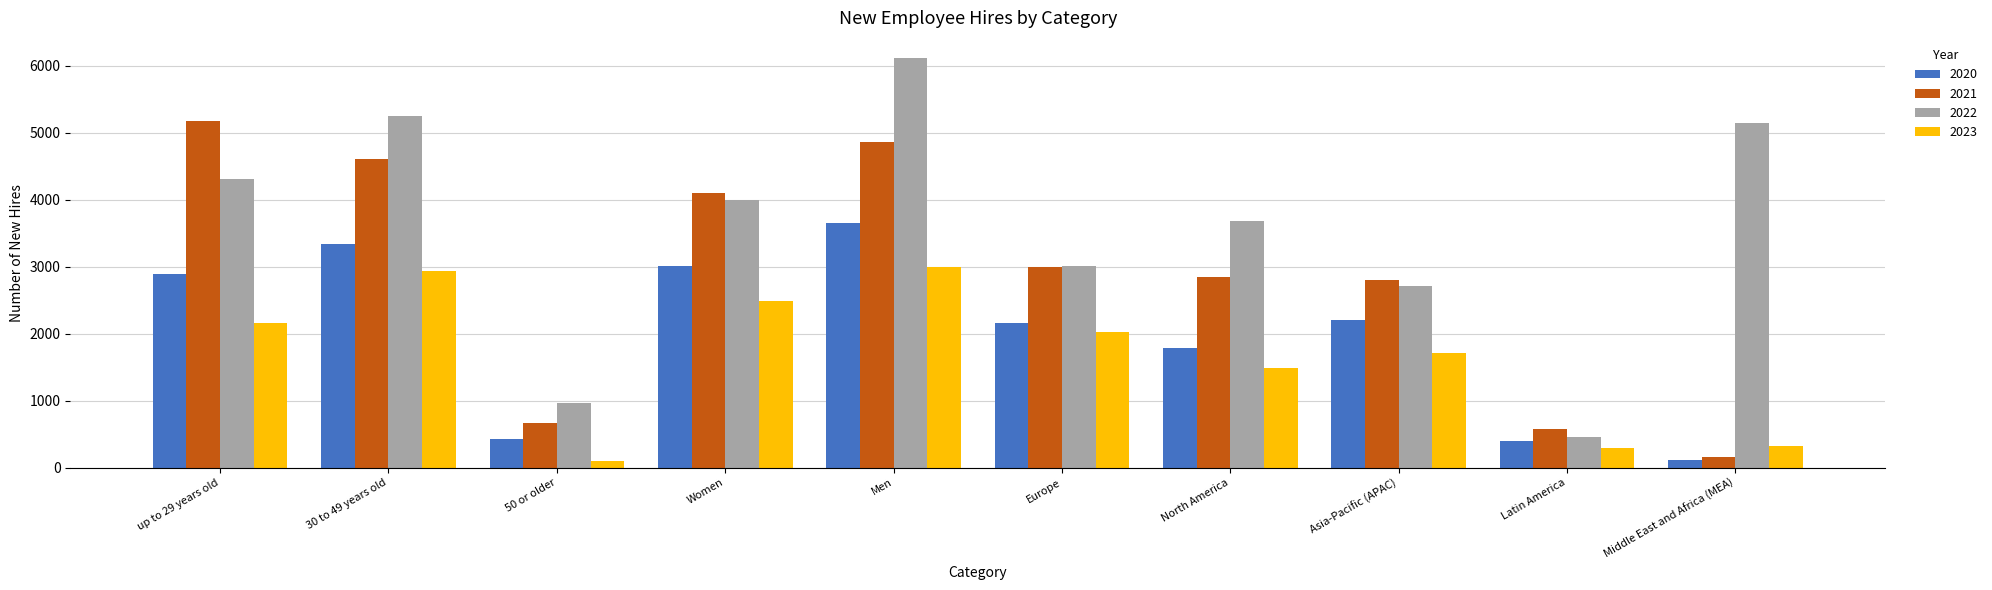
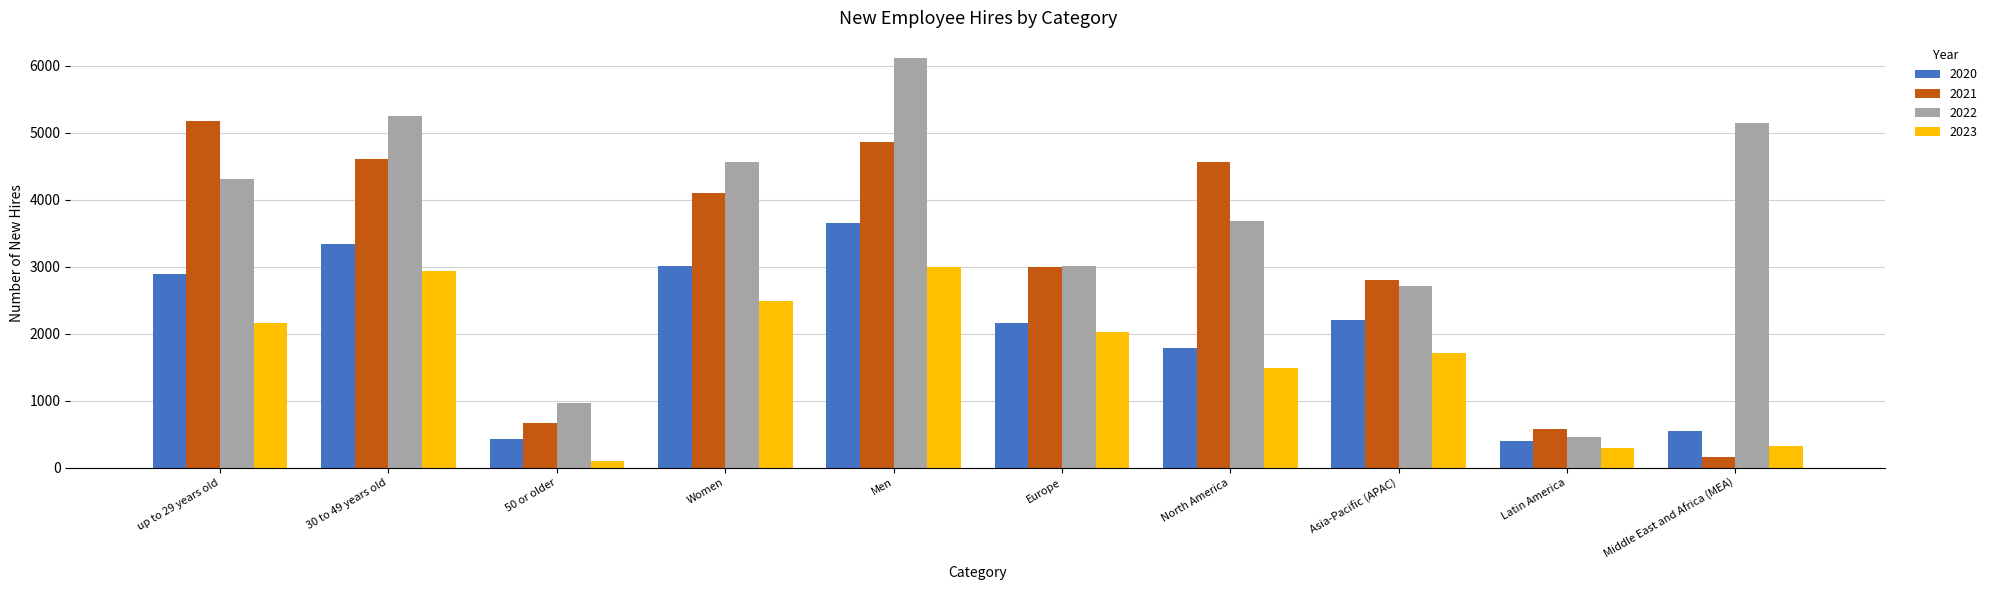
  {
    "2020": {
      "up to 29 years old": 2900,
      "30 to 49 years old": 3300,
      "50 or older": 400,
      "Women": 3000,
      "Men": 3700,
      "Europe": 2200,
      "North America": 1800,
      "Asia-Pacific (APAC)": 2200,
      "Latin America": 400,
-     "Middle East and Africa (MEA)": 100
+     "Middle East and Africa (MEA)": 500
    },
    "2021": {
      "up to 29 years old": 5200,
      "30 to 49 years old": 4600,
      "50 or older": 700,
      "Women": 4100,
      "Men": 4900,
      "Europe": 3000,
-     "North America": 2900,
+     "North America": 4600,
      "Asia-Pacific (APAC)": 2800,
      "Latin America": 600,
      "Middle East and Africa (MEA)": 200
    },
    "2022": {
      "up to 29 years old": 4300,
      "30 to 49 years old": 5200,
      "50 or older": 1000,
-     "Women": 4000,
+     "Women": 4600,
      "Men": 6100,
      "Europe": 3000,
      "North America": 3700,
      "Asia-Pacific (APAC)": 2700,
      "Latin America": 500,
      "Middle East and Africa (MEA)": 5100
    },
    "2023": {
      "up to 29 years old": 2200,
      "30 to 49 years old": 2900,
      "50 or older": 100,
      "Women": 2500,
      "Men": 3000,
      "Europe": 2000,
      "North America": 1500,
      "Asia-Pacific (APAC)": 1700,
      "Latin America": 300,
      "Middle East and Africa (MEA)": 300
    }
  }
